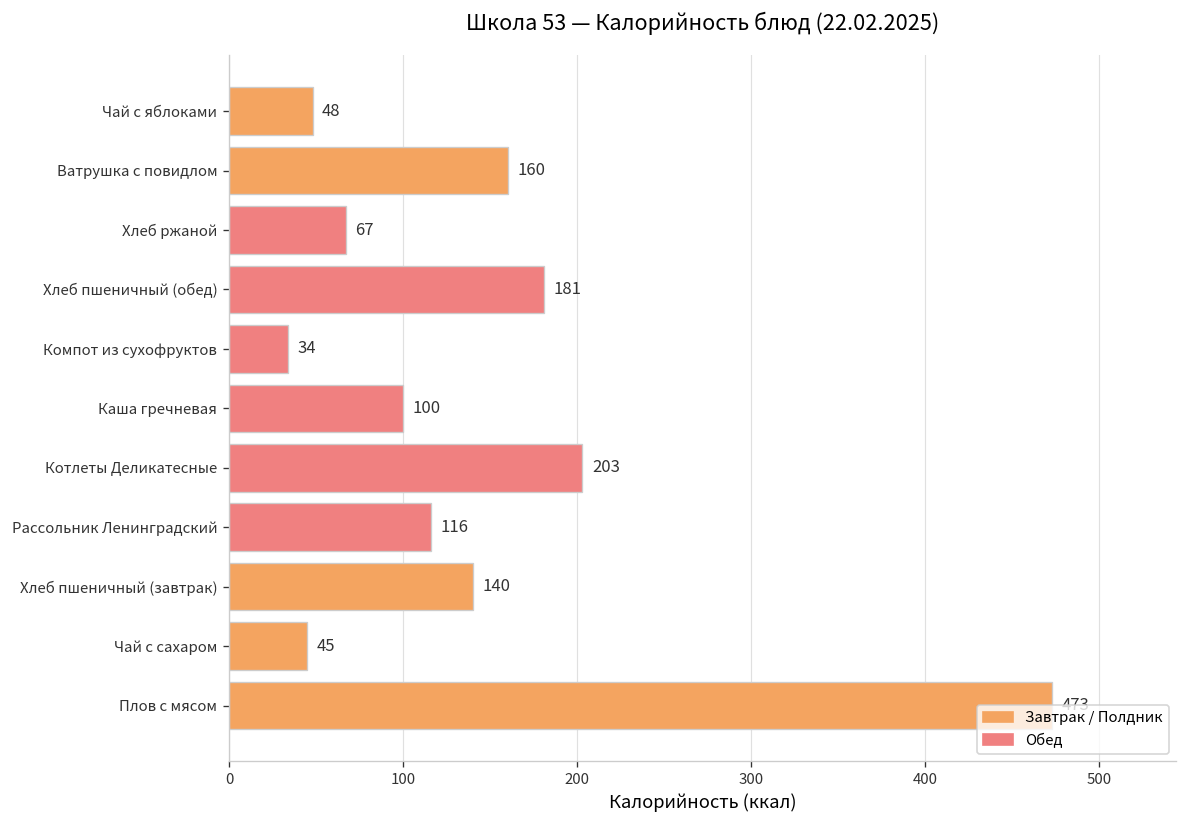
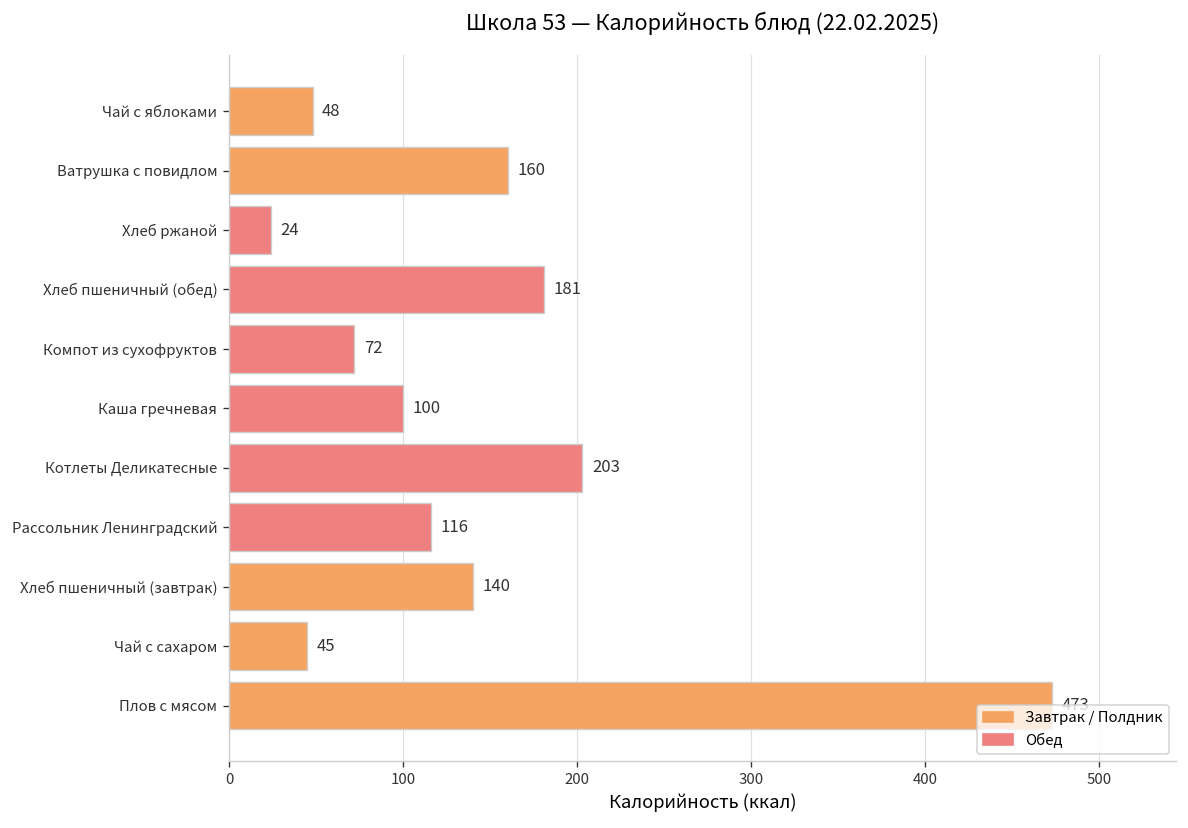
  {
    "Чай с яблоками": 48,
    "Ватрушка с повидлом": 160,
-   "Хлеб ржаной": 67,
+   "Хлеб ржаной": 24,
    "Хлеб пшеничный (обед)": 181,
-   "Компот из сухофруктов": 34,
+   "Компот из сухофруктов": 72,
    "Каша гречневая": 100,
    "Котлеты Деликатесные": 203,
    "Рассольник Ленинградский": 116,
    "Хлеб пшеничный (завтрак)": 140,
    "Чай с сахаром": 45
  }
